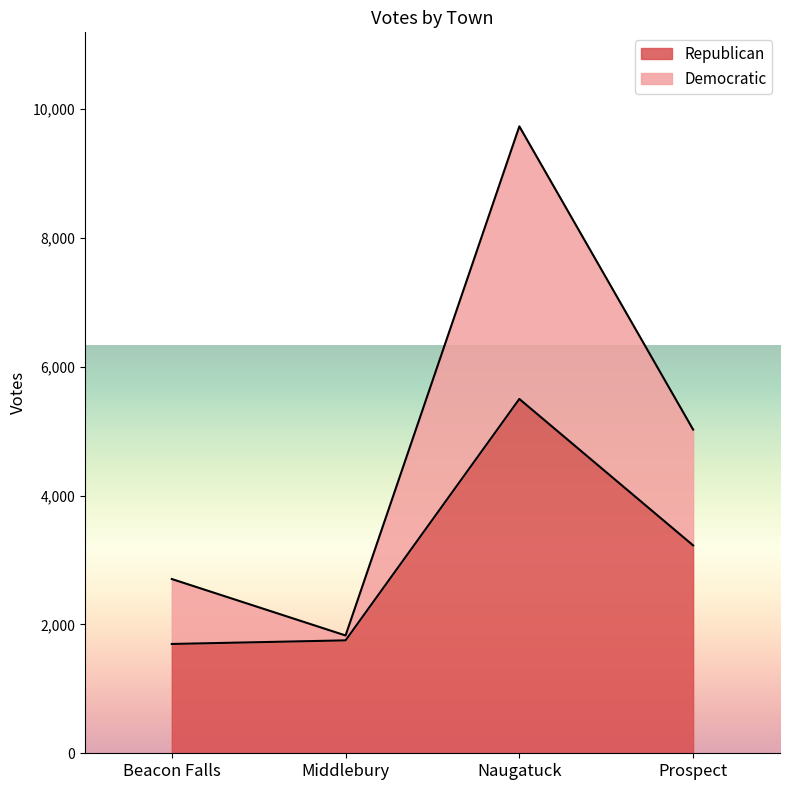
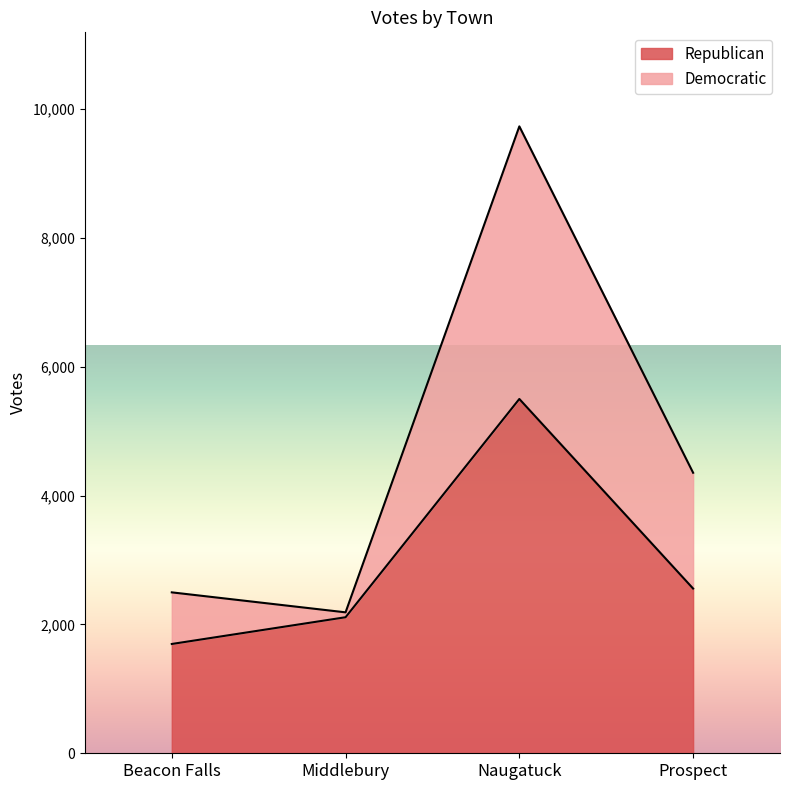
  {
    "Republican": {
      "Beacon Falls": "1,700",
-     "Middlebury": "1,800",
+     "Middlebury": "2,100",
      "Naugatuck": "5,500",
-     "Prospect": "3,200"
+     "Prospect": "2,600"
    },
    "Democratic": {
-     "Beacon Falls": "1,000",
+     "Beacon Falls": "800",
      "Middlebury": "100",
      "Naugatuck": "4,200",
      "Prospect": "1,800"
    }
  }
